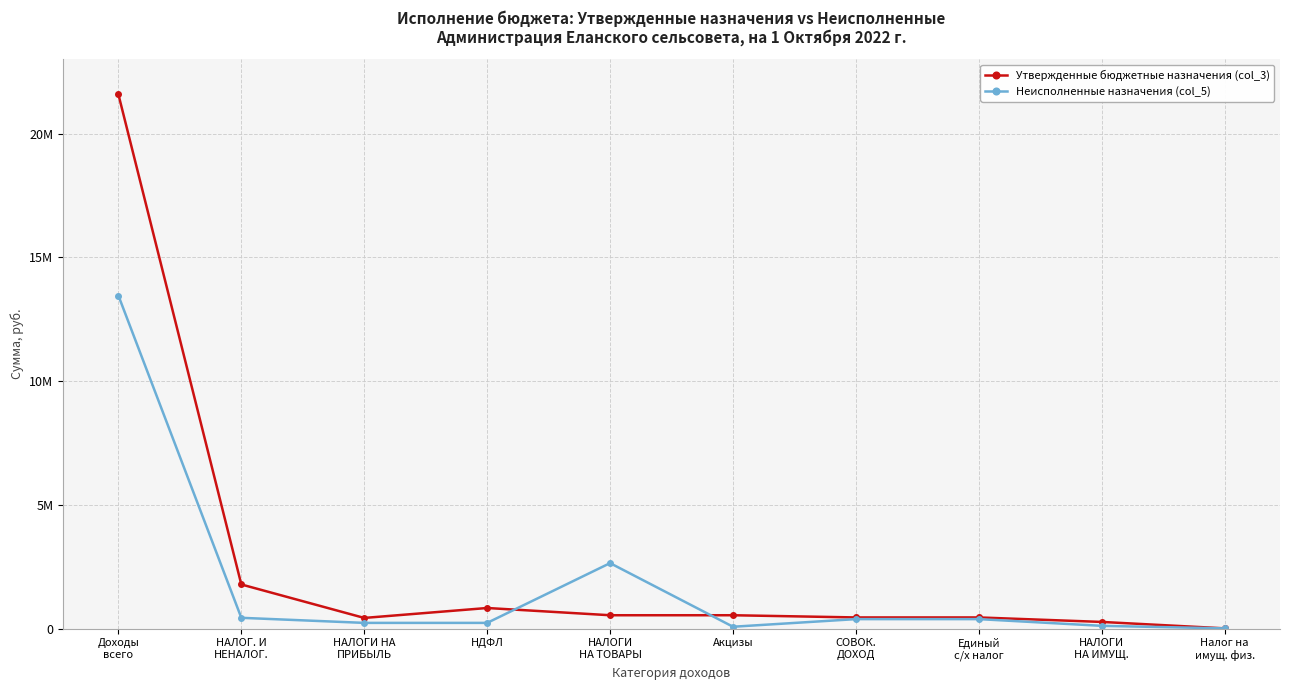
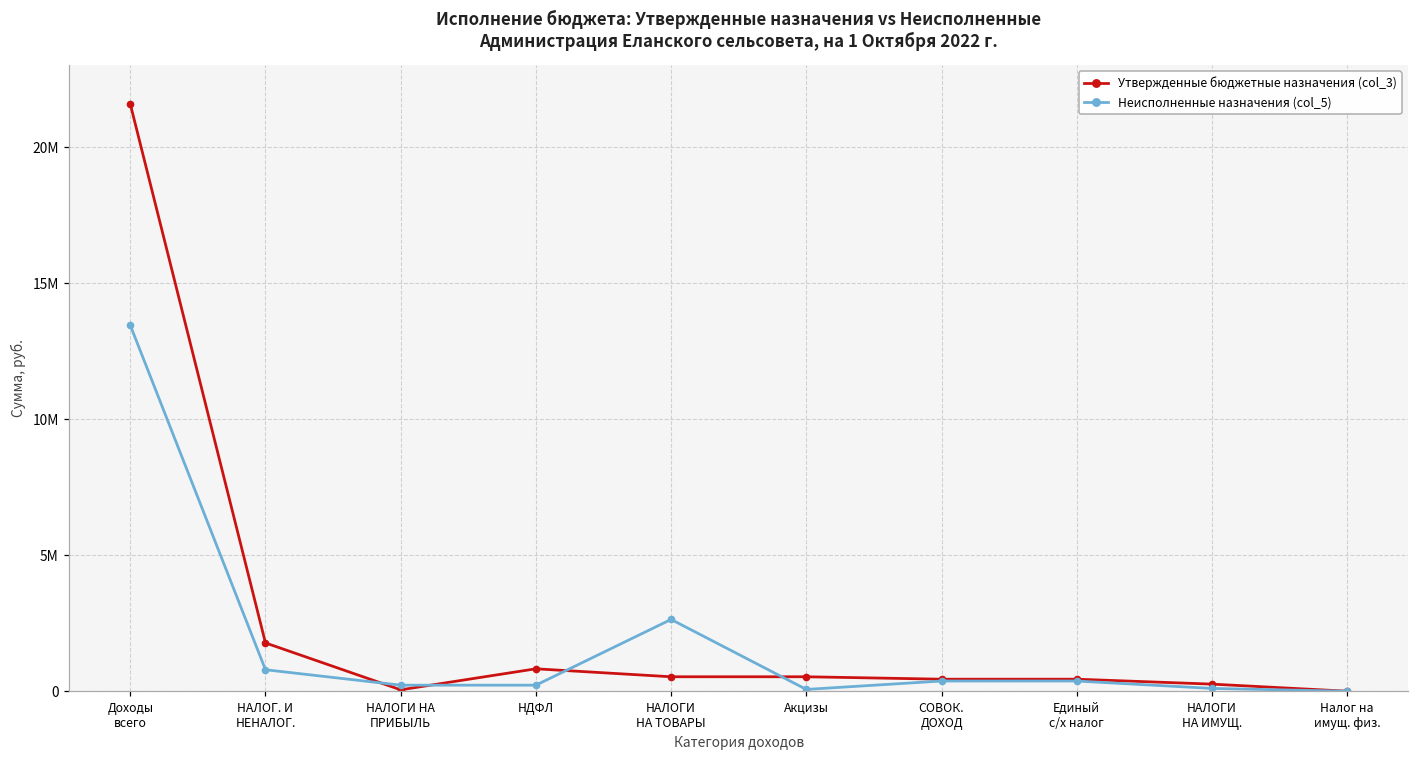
  {
    "Утвержденные бюджетные назначения (col_3)": {
      "Доходы всего": 21600000,
      "НАЛОГ. И НЕНАЛОГ.": 1800000,
-     "НАЛОГИ НА ПРИБЫЛЬ": 400000,
+     "НАЛОГИ НА ПРИБЫЛЬ": 100000,
      "НДФЛ": 800000,
      "НАЛОГИ НА ТОВАРЫ": 500000,
      "Акцизы": 500000,
      "НАЛОГИ НА ИМУЩ.": 300000
    },
    "Неисполненные назначения (col_5)": {
      "Доходы всего": 13500000,
-     "НАЛОГ. И НЕНАЛОГ.": 400000,
+     "НАЛОГ. И НЕНАЛОГ.": 800000,
      "НАЛОГИ НА ПРИБЫЛЬ": 200000,
      "НДФЛ": 200000,
      "НАЛОГИ НА ТОВАРЫ": 2600000,
      "Акцизы": 100000,
      "НАЛОГИ НА ИМУЩ.": 100000
    }
  }
